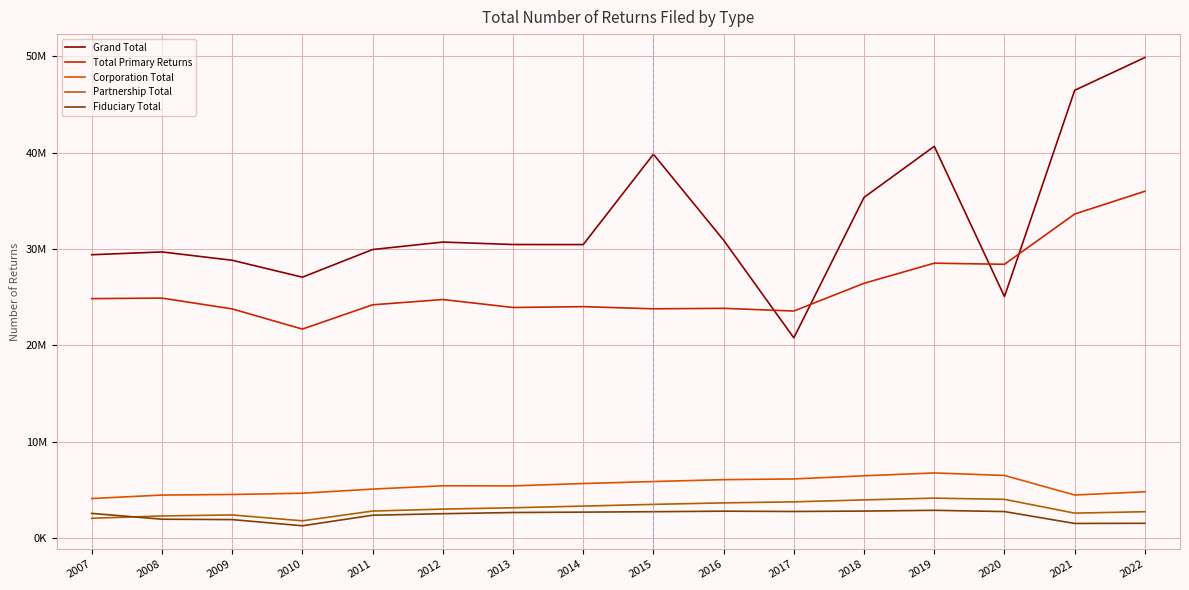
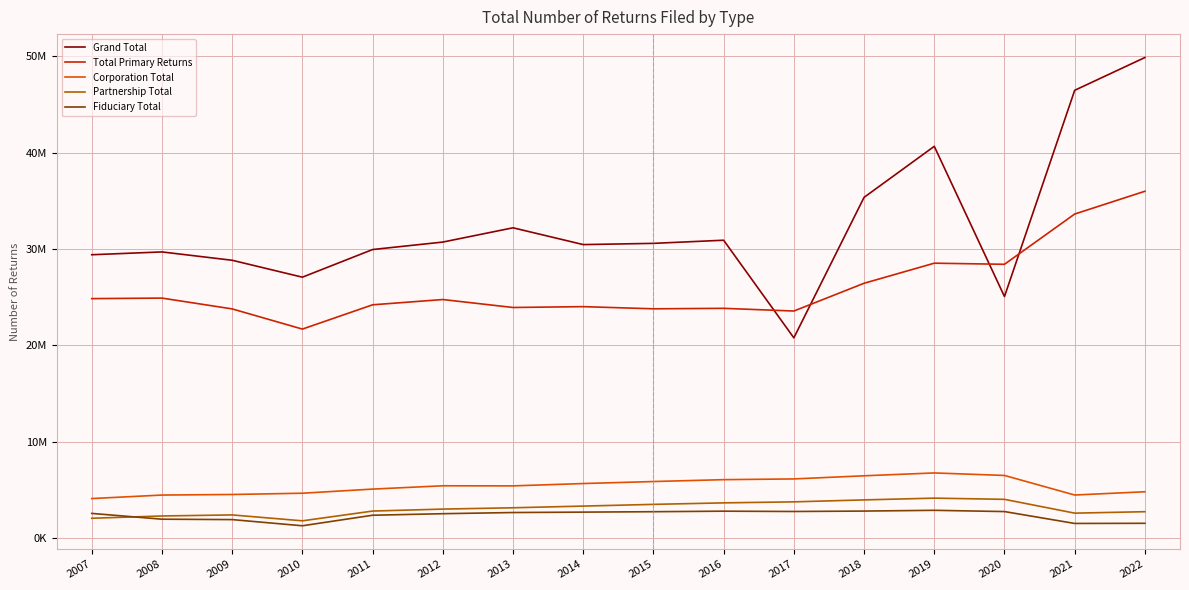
  {
    "Grand Total": {
      "2007": 29000000,
      "2008": 30000000,
      "2009": 29000000,
      "2010": 27000000,
      "2011": 30000000,
      "2012": 31000000,
-     "2013": 30000000,
+     "2013": 32000000,
      "2014": 30000000,
-     "2015": 40000000,
+     "2015": 31000000,
      "2016": 31000000,
      "2017": 21000000,
      "2018": 35000000,
      "2019": 41000000,
      "2020": 25000000,
      "2021": 46000000,
      "2022": 50000000
    }
  }
